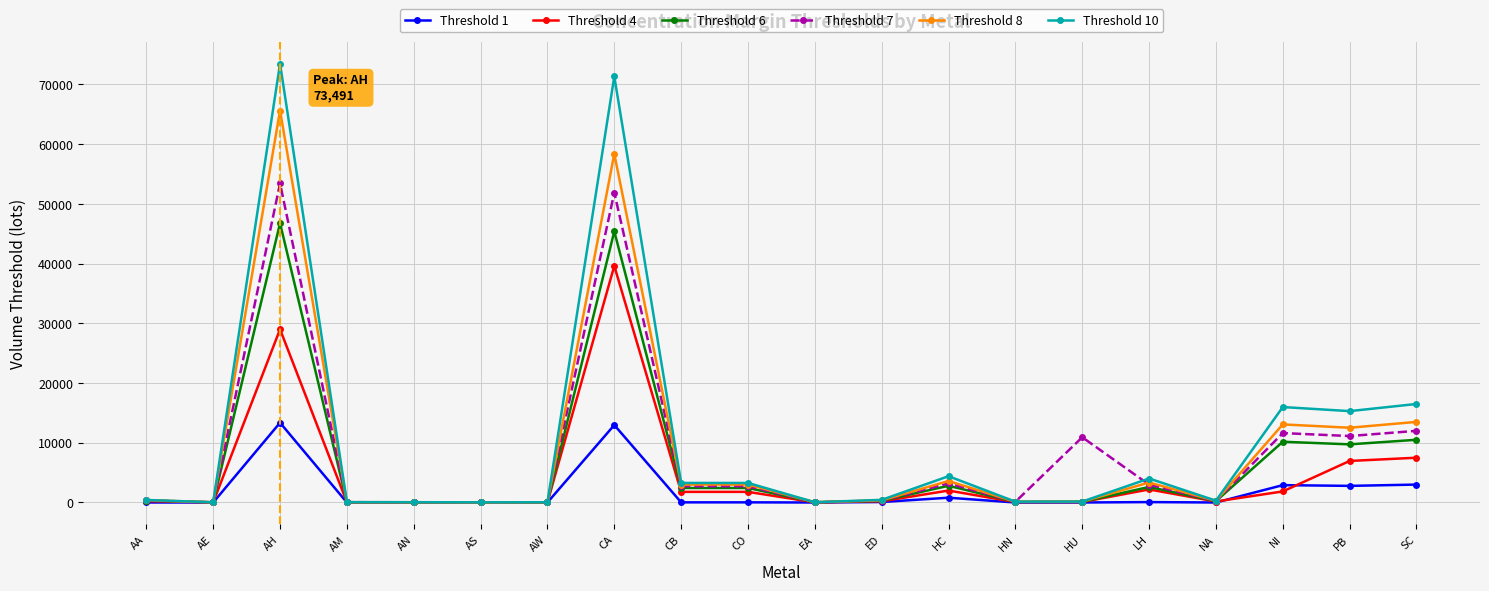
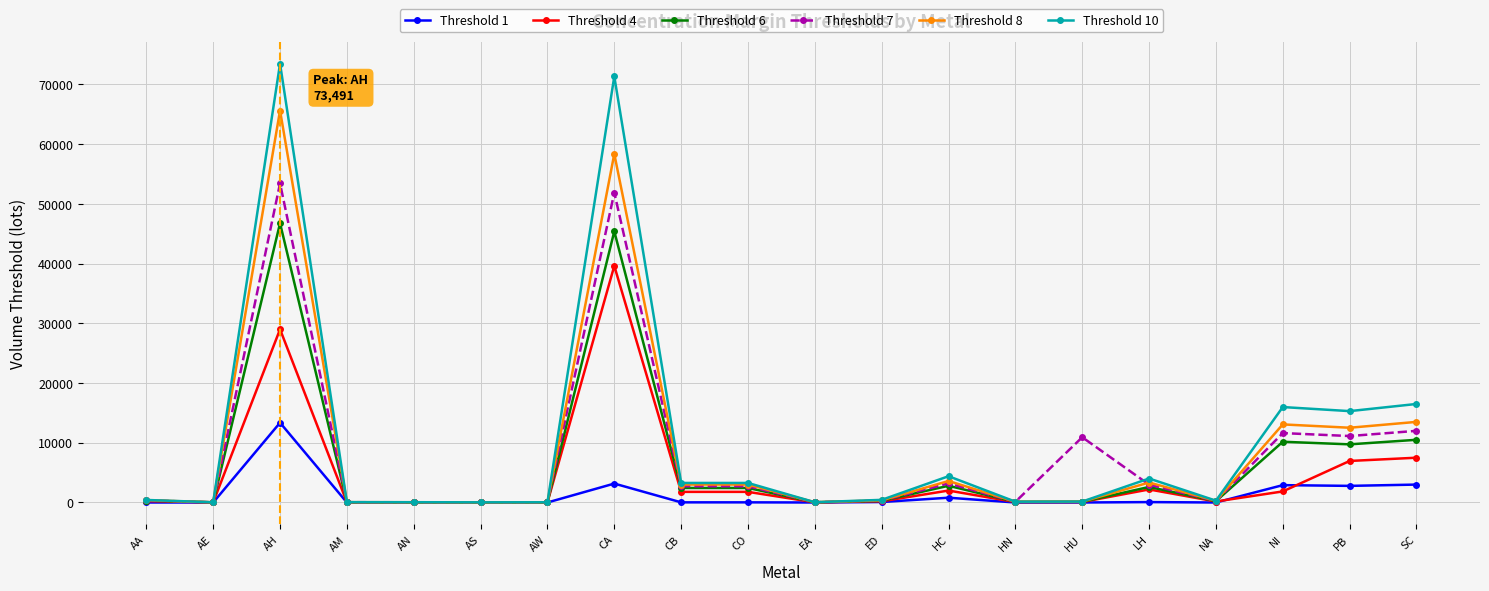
  {
    "Threshold 1": {
      "AH": 13000,
-     "CA": 13000,
+     "CA": 3000,
      "CB": 0,
      "CO": 0,
      "HC": 1000,
      "LH": 0,
      "NI": 3000,
      "PB": 3000,
      "SC": 3000
    },
    "Threshold 4": {
      "AH": 29000,
      "CA": 40000,
      "CB": 2000,
      "CO": 2000,
      "HC": 2000,
      "NI": 2000,
      "PB": 7000,
      "SC": 8000
    },
    "Threshold 6": {
      "AH": 47000,
      "CA": 45000,
      "NI": 10000,
      "PB": 10000,
      "SC": 11000
    },
    "Threshold 7": {
      "AH": 53000,
      "CA": 52000,
      "HU": 11000,
      "NI": 12000,
      "PB": 11000,
      "SC": 12000
    },
    "Threshold 8": {
      "AH": 66000,
      "CA": 58000,
      "NI": 13000,
      "PB": 13000,
      "SC": 14000
    },
    "Threshold 10": {
      "AH": 73000,
      "CA": 71000,
      "HC": 4000,
      "LH": 4000,
      "NI": 16000,
      "PB": 15000,
      "SC": 17000
    }
  }
